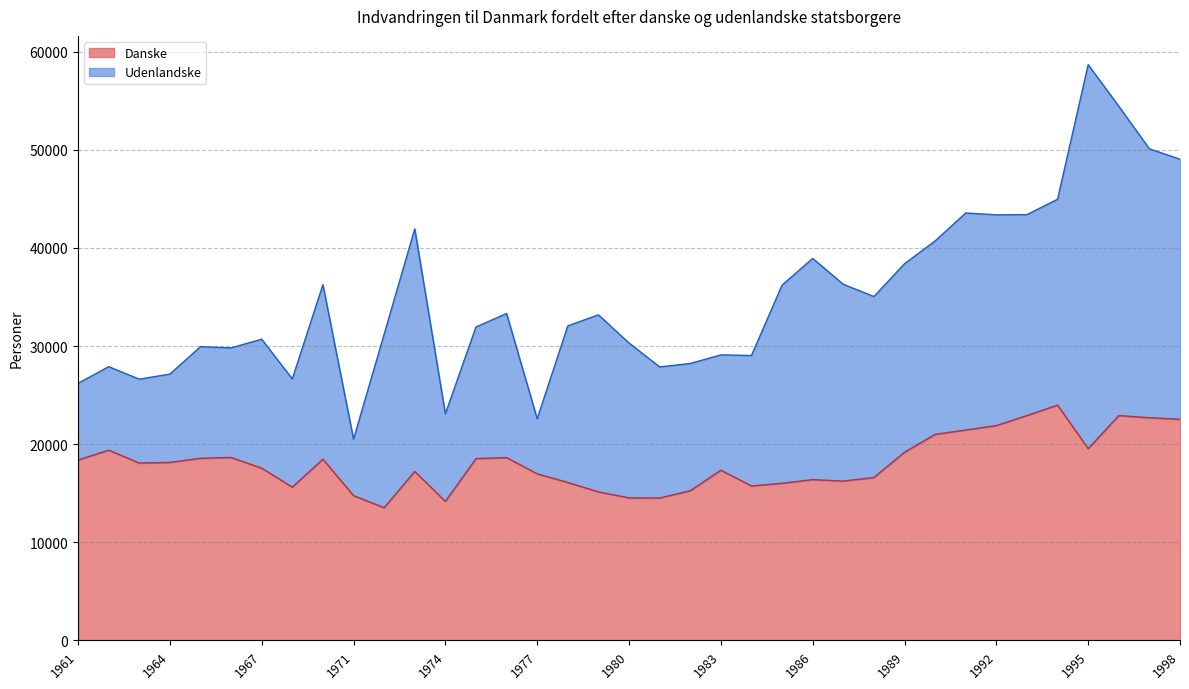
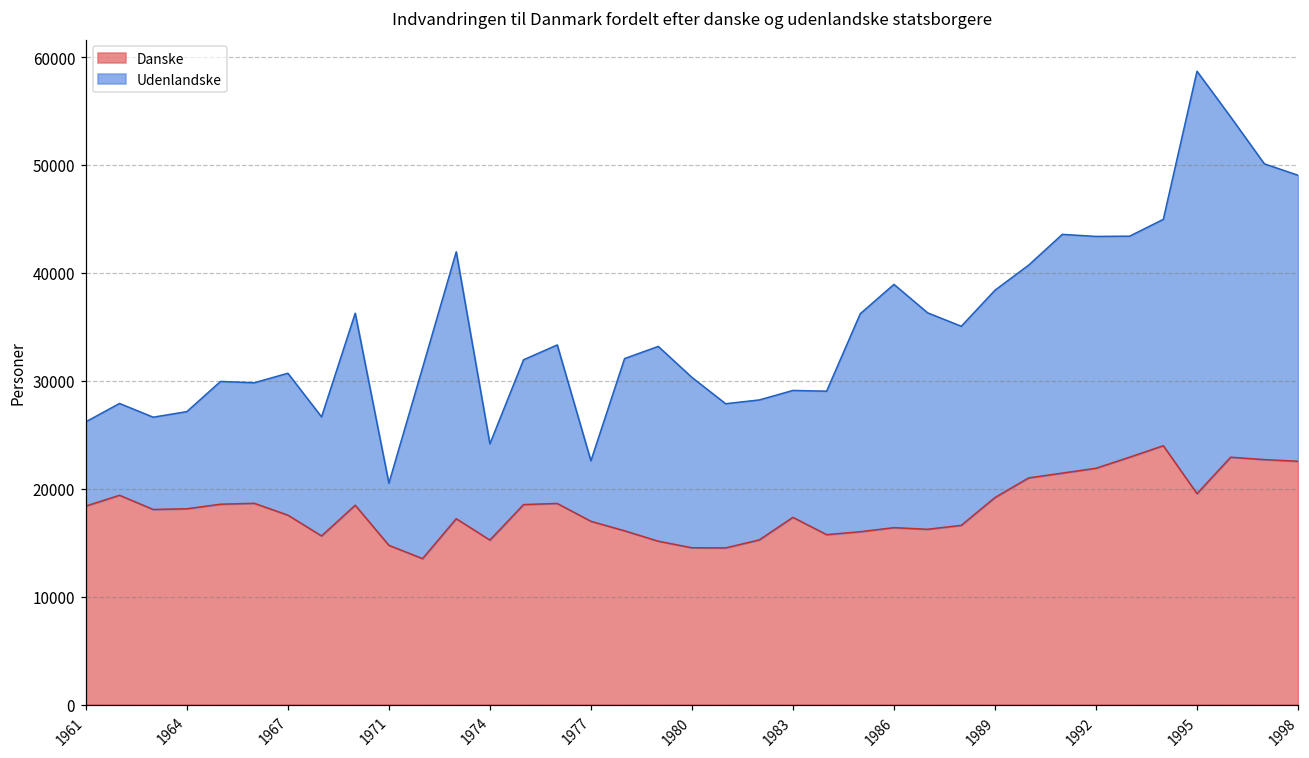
  {
    "Danske": {
      "1961": 18000,
      "1964": 18000,
      "1967": 18000,
      "1971": 15000,
-     "1974": 14000,
+     "1974": 15000,
      "1977": 17000,
      "1980": 15000,
      "1983": 17000,
      "1986": 16000,
      "1989": 19000,
      "1992": 22000,
      "1995": 20000,
      "1998": 23000
    },
    "Udenlandske": {
      "1961": 8000,
      "1964": 9000,
      "1967": 13000,
      "1971": 6000,
      "1974": 9000,
      "1977": 6000,
      "1980": 16000,
      "1983": 12000,
      "1986": 23000,
      "1989": 19000,
      "1992": 21000,
      "1995": 39000,
      "1998": 27000
    }
  }
